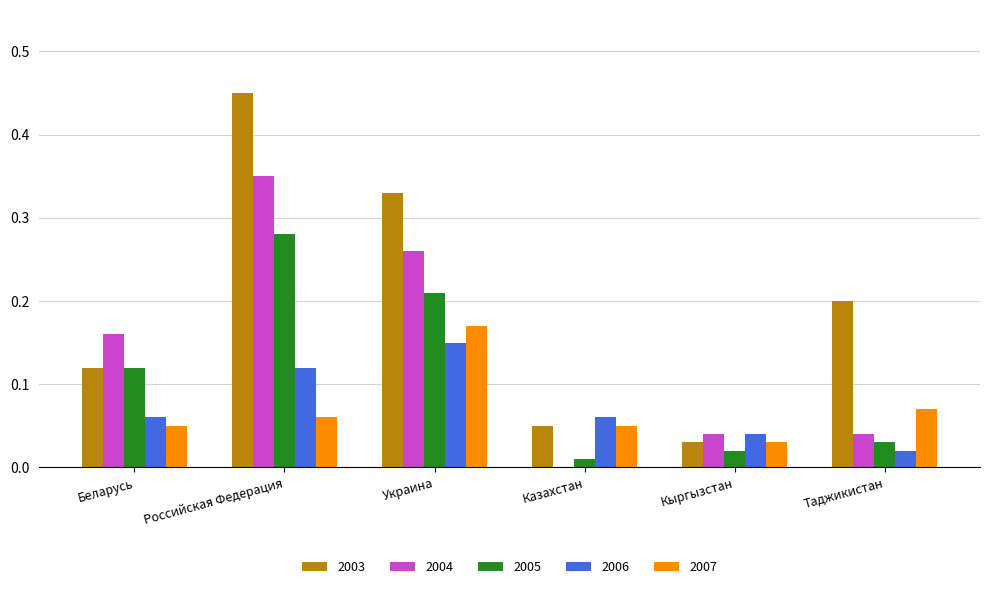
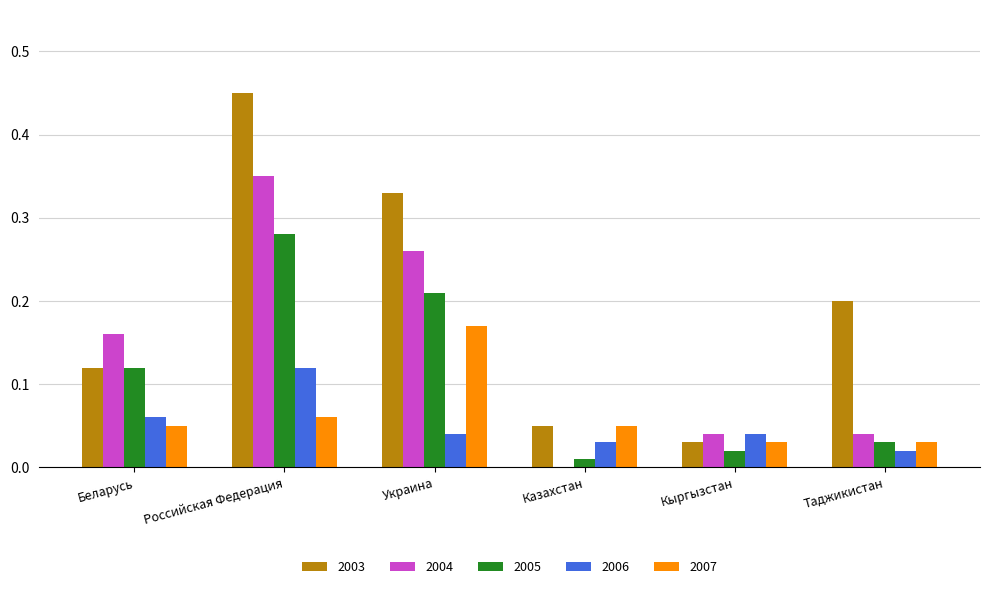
  {
    "2003": {
      "Беларусь": 0.12,
      "Российская Федерация": 0.45,
      "Украина": 0.33,
      "Казахстан": 0.05,
      "Кыргызстан": 0.03,
      "Таджикистан": 0.20
    },
    "2004": {
      "Беларусь": 0.16,
      "Российская Федерация": 0.35,
      "Украина": 0.26,
      "Казахстан": 0.00,
      "Кыргызстан": 0.04,
      "Таджикистан": 0.04
    },
    "2005": {
      "Беларусь": 0.12,
      "Российская Федерация": 0.28,
      "Украина": 0.21,
      "Казахстан": 0.01,
      "Кыргызстан": 0.02,
      "Таджикистан": 0.03
    },
    "2006": {
      "Беларусь": 0.06,
      "Российская Федерация": 0.12,
-     "Украина": 0.15,
-     "Казахстан": 0.06,
+     "Украина": 0.04,
+     "Казахстан": 0.03,
      "Кыргызстан": 0.04,
      "Таджикистан": 0.02
    },
    "2007": {
      "Беларусь": 0.05,
      "Российская Федерация": 0.06,
      "Украина": 0.17,
      "Казахстан": 0.05,
      "Кыргызстан": 0.03,
-     "Таджикистан": 0.07
+     "Таджикистан": 0.03
    }
  }
